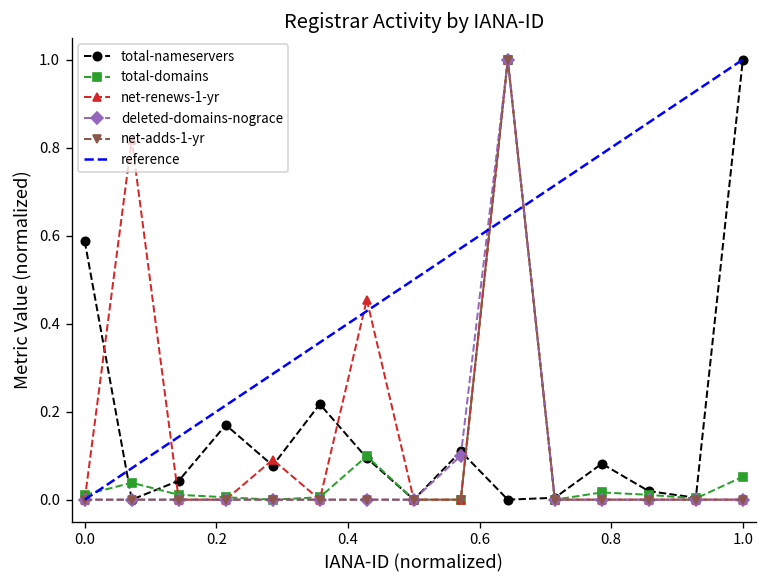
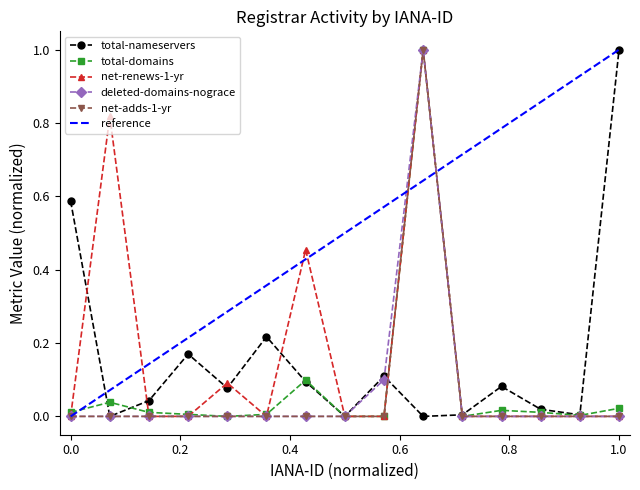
  {
    "total-nameservers": {
      "0.0": 0.59
    },
    "total-domains": {
      "0.0": 0.01,
-     "1.0": 0.05
+     "1.0": 0.02
    }
  }
